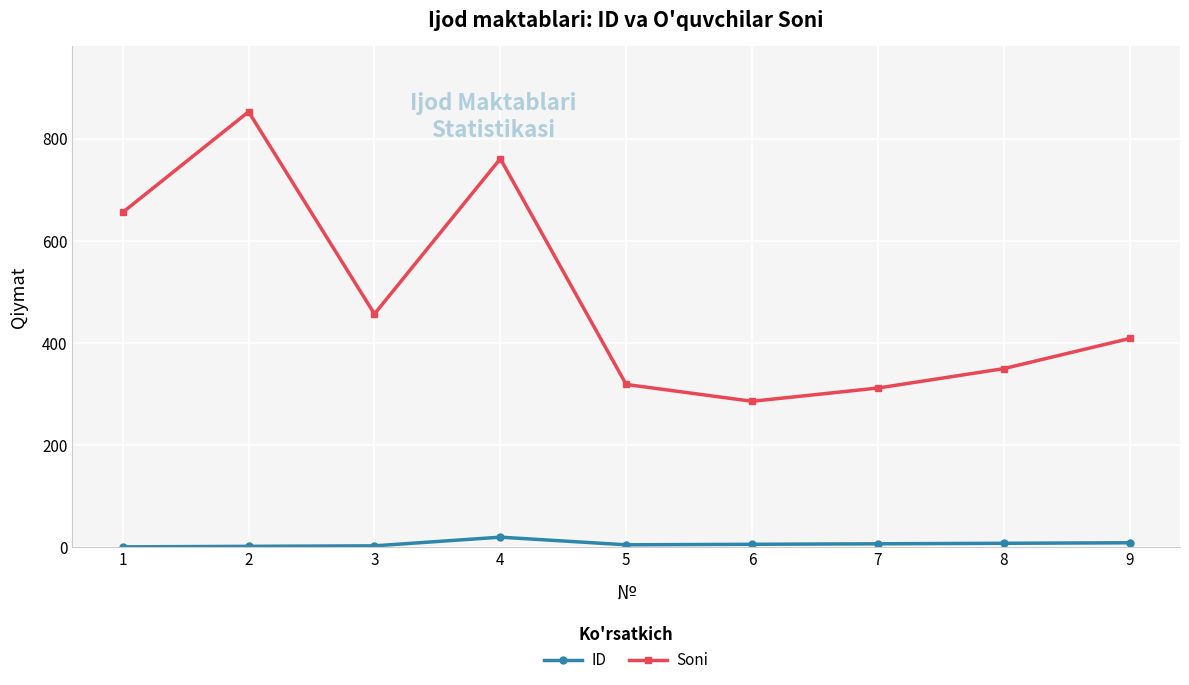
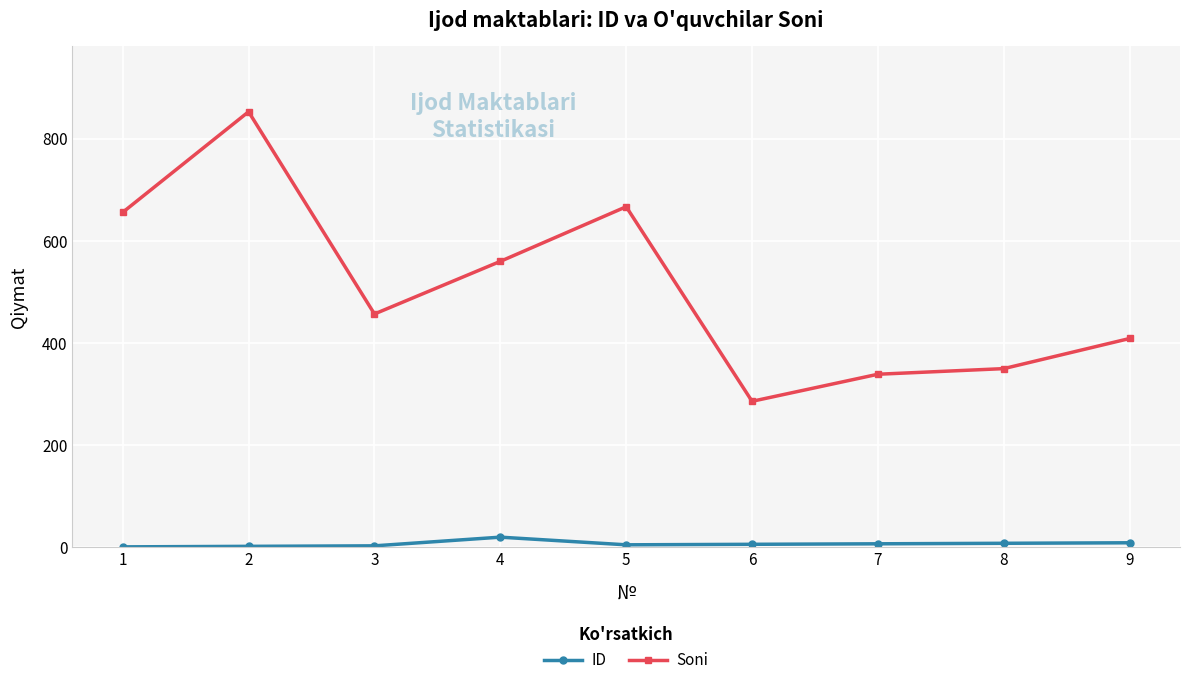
  {
    "ID": {
      "1": 0,
      "2": 0,
      "3": 0,
      "4": 20,
      "5": 10,
      "6": 10,
      "7": 10,
      "8": 10,
      "9": 10
    },
    "Soni": {
      "1": 660,
      "2": 850,
      "3": 460,
-     "4": 760,
-     "5": 320,
+     "4": 560,
+     "5": 670,
      "6": 290,
-     "7": 310,
+     "7": 340,
      "8": 350,
      "9": 410
    }
  }
